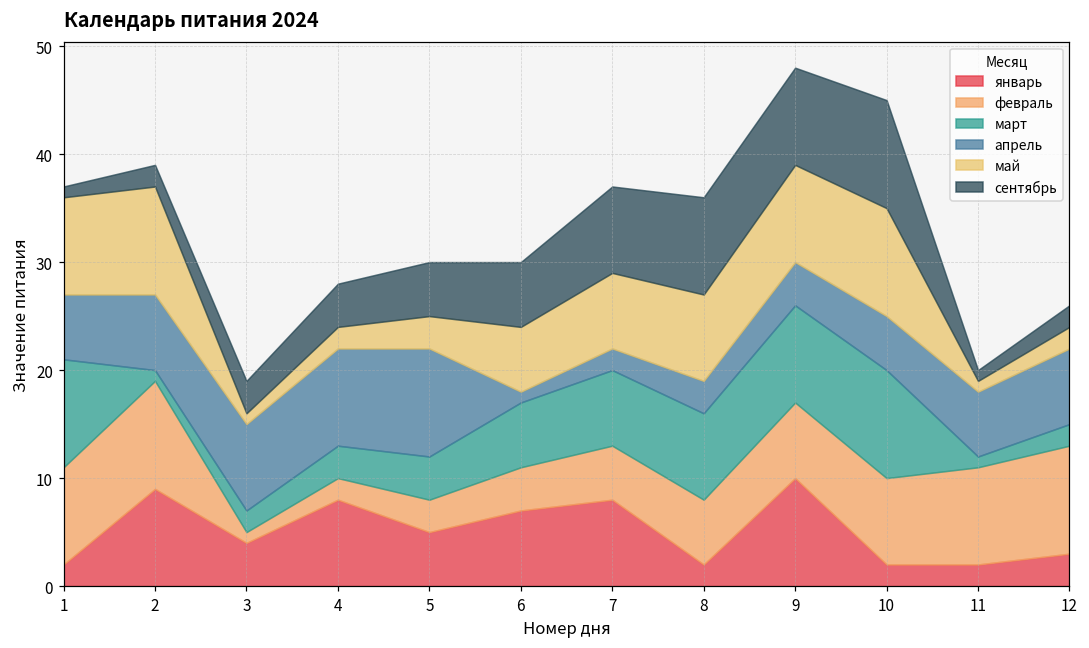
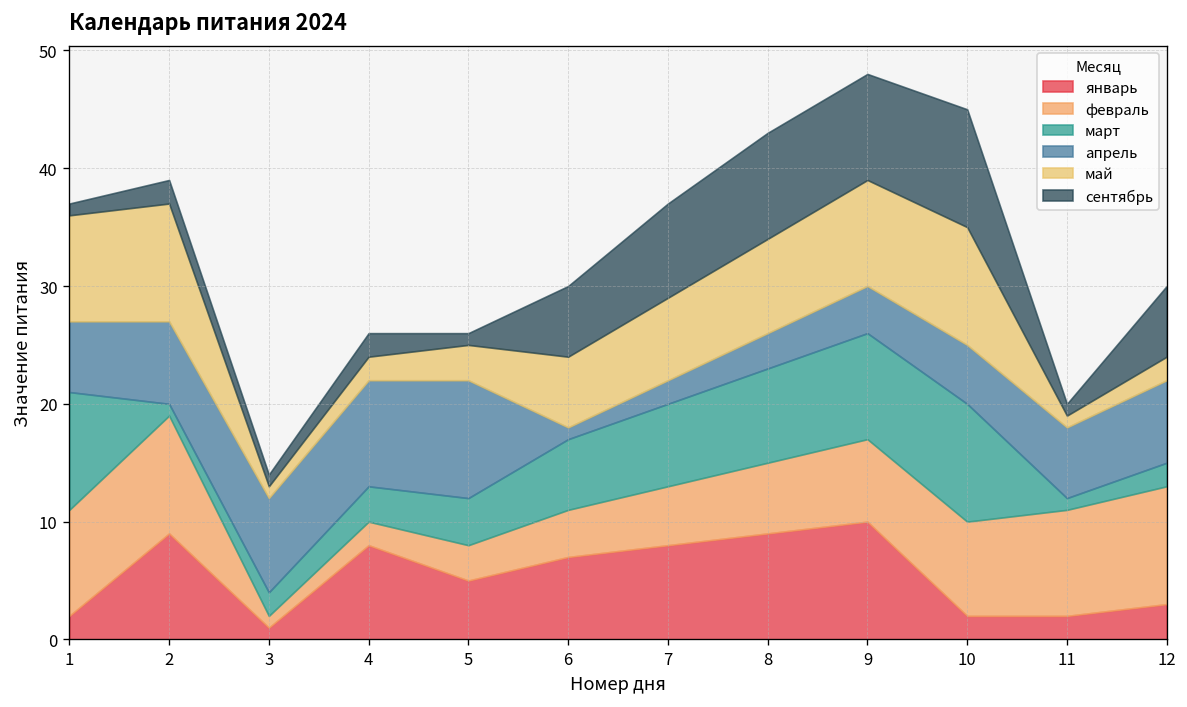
  {
    "январь": {
      "1": 2,
      "2": 9,
-     "3": 4,
+     "3": 1,
      "4": 8,
      "5": 5,
      "6": 7,
      "7": 8,
-     "8": 2,
+     "8": 9,
      "9": 10,
      "10": 2,
      "11": 2,
      "12": 3
    },
    "сентябрь": {
      "1": 1,
      "2": 2,
-     "3": 3,
-     "4": 4,
-     "5": 5,
+     "3": 1,
+     "4": 2,
+     "5": 1,
      "6": 6,
      "7": 8,
      "8": 9,
      "9": 9,
      "10": 10,
      "11": 1,
-     "12": 2
+     "12": 6
    }
  }
